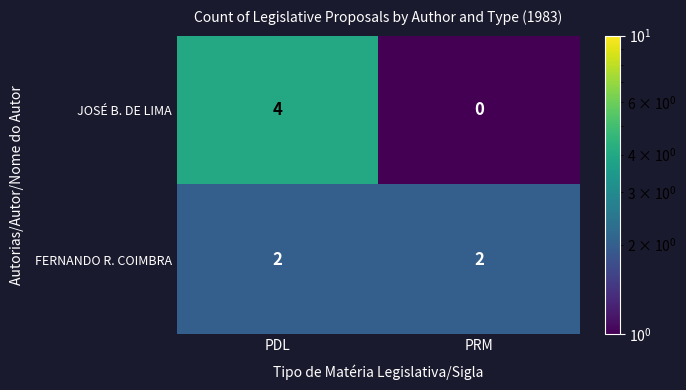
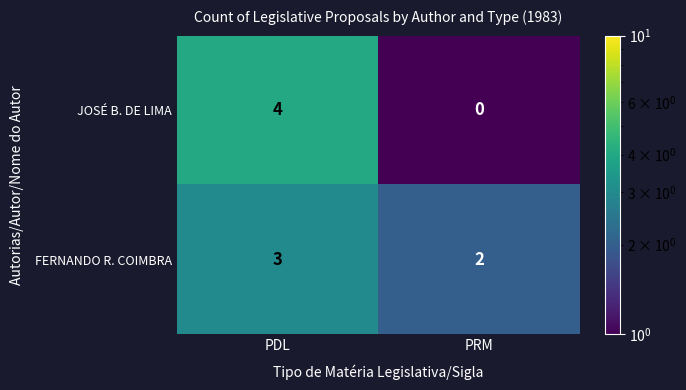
  {
    "JOSÉ B. DE LIMA": {
      "PDL": 4,
      "PRM": 0
    },
    "FERNANDO R. COIMBRA": {
-     "PDL": 2,
+     "PDL": 3,
      "PRM": 2
    }
  }
